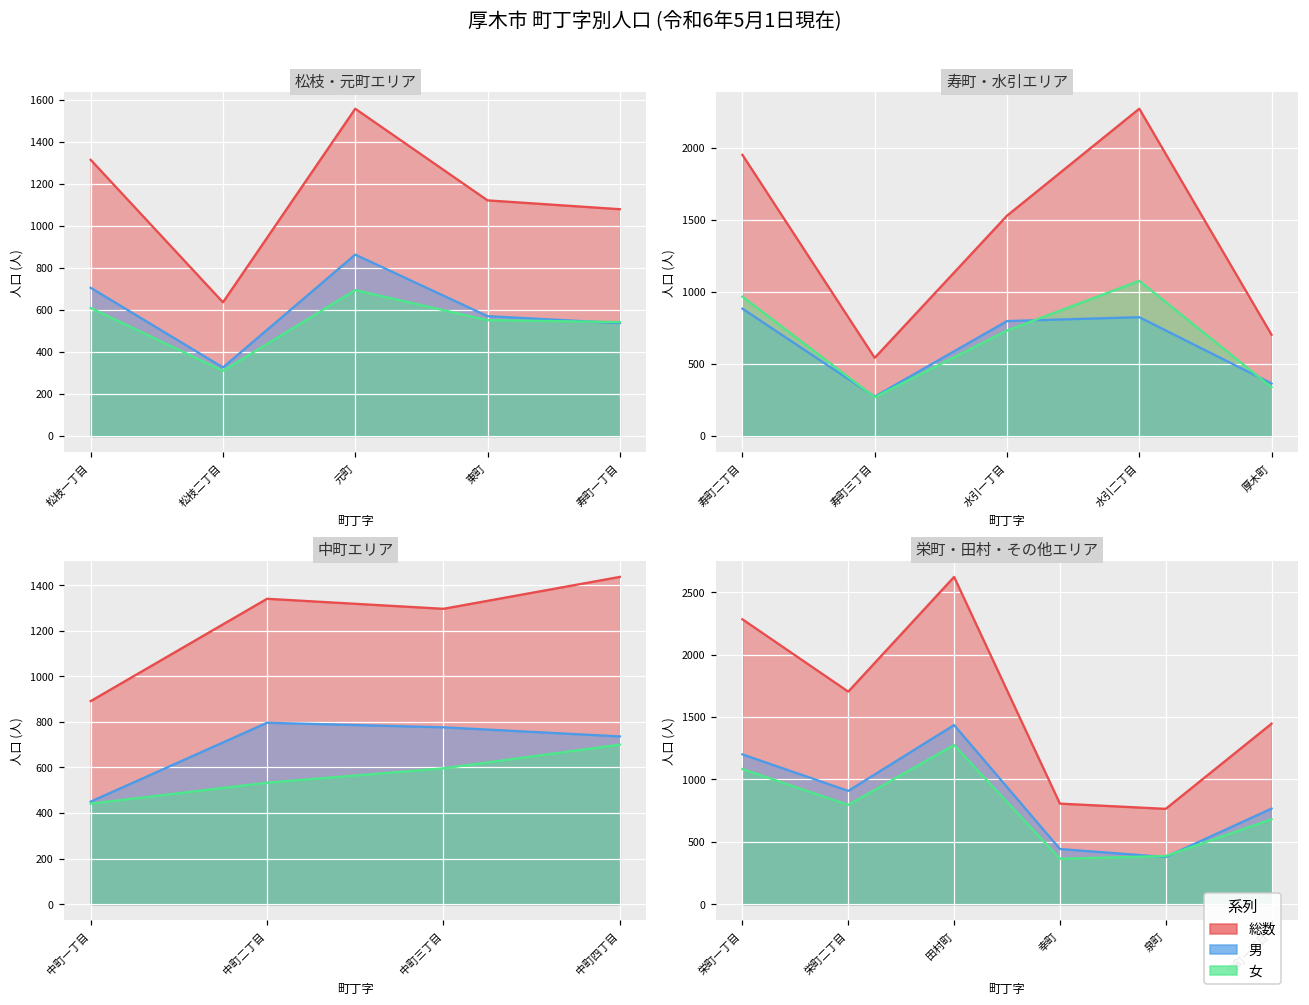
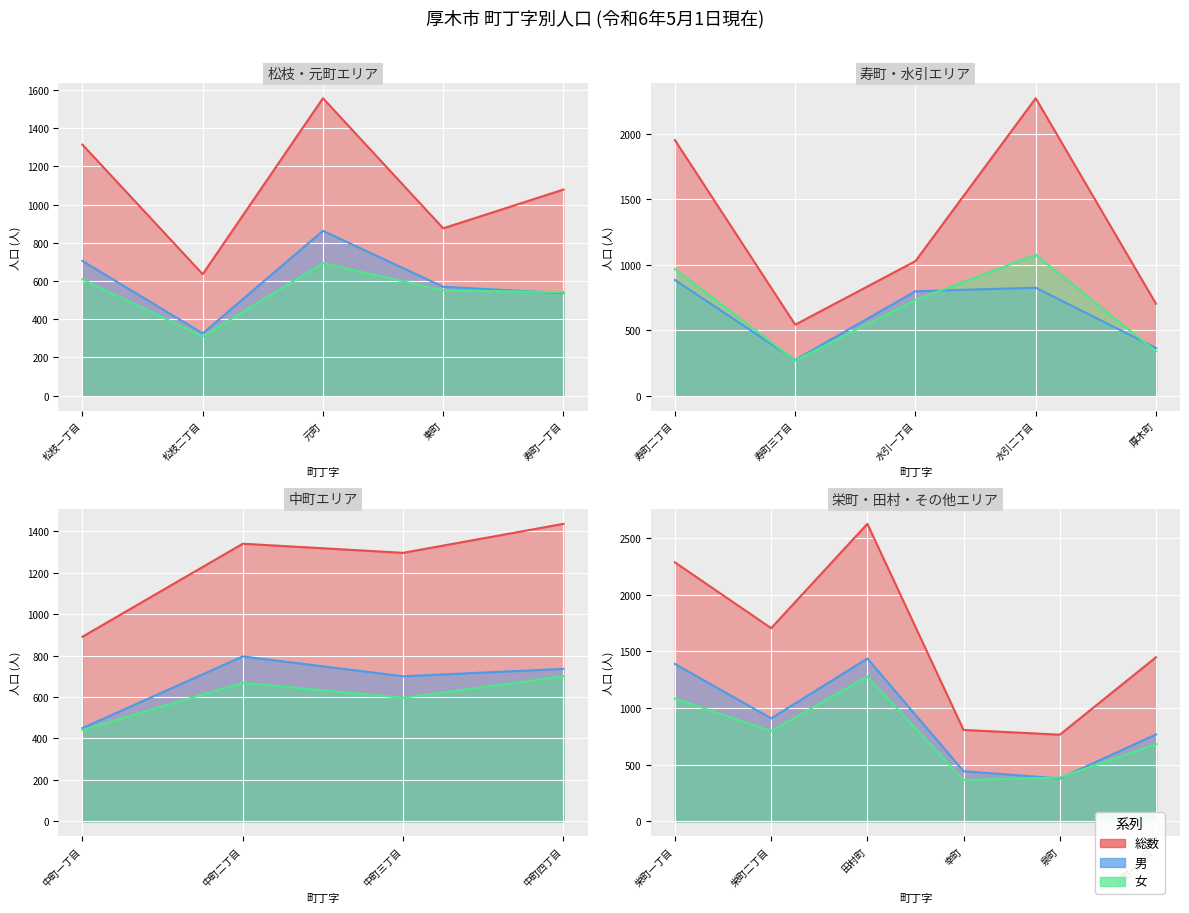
  {
    "松枝・元町エリア": {
      "総数": {
        "松枝一丁目": 1310,
        "松枝二丁目": 640,
        "元町": 1560,
-       "東町": 1120,
+       "東町": 880,
        "寿町一丁目": 1080
      },
      "男": {
        "松枝一丁目": 710,
        "松枝二丁目": 330,
        "元町": 860,
        "東町": 570
      },
      "女": {
        "松枝一丁目": 610,
        "松枝二丁目": 310,
        "元町": 690,
        "東町": 550
      }
    },
    "寿町・水引エリア": {
      "総数": {
        "寿町二丁目": 1950,
        "寿町三丁目": 540,
-       "水引一丁目": 1530,
+       "水引一丁目": 1030,
        "水引二丁目": 2270,
        "厚木町": 700
      },
      "男": {
        "寿町二丁目": 880,
        "水引一丁目": 800,
        "水引二丁目": 820,
        "厚木町": 360
      },
      "女": {
        "寿町二丁目": 970,
        "水引一丁目": 730,
        "水引二丁目": 1080,
        "厚木町": 340
      }
    },
    "中町エリア": {
      "総数": {
        "中町一丁目": 890,
        "中町二丁目": 1340,
        "中町三丁目": 1300,
        "中町四丁目": 1440
      },
      "男": {
        "中町二丁目": 800,
-       "中町三丁目": 780,
+       "中町三丁目": 700,
        "中町四丁目": 740
      },
      "女": {
-       "中町二丁目": 530,
+       "中町二丁目": 670,
        "中町三丁目": 600,
        "中町四丁目": 700
      }
    },
    "栄町・田村・その他エリア": {
      "総数": {
        "栄町一丁目": 2280,
        "栄町二丁目": 1700,
        "田村町": 2620,
        "幸町": 810,
        "泉町": 760,
        "旭町一丁目": 1450
      },
      "男": {
-       "栄町一丁目": 1200,
+       "栄町一丁目": 1390,
        "栄町二丁目": 910,
        "田村町": 1440,
        "幸町": 440,
        "旭町一丁目": 770
      },
      "女": {
        "栄町一丁目": 1080,
        "栄町二丁目": 800,
        "田村町": 1280,
        "幸町": 360,
        "旭町一丁目": 680
      }
    }
  }
